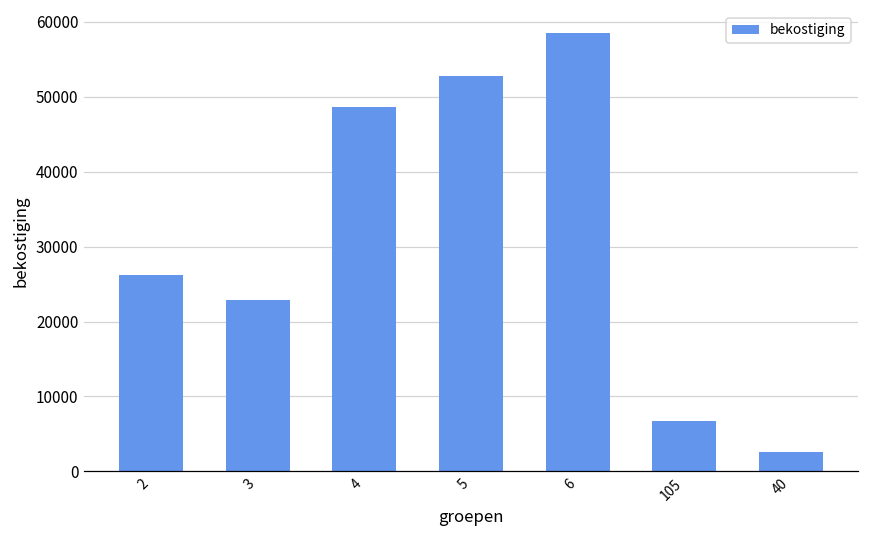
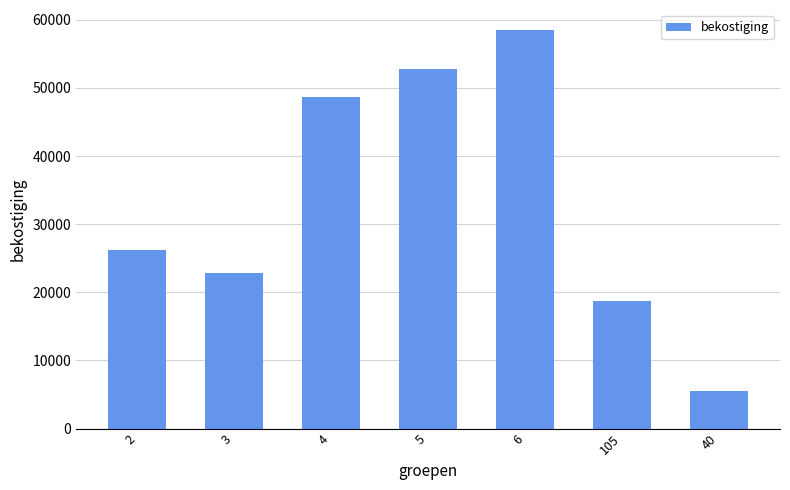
  {
    "2": 26000,
    "3": 23000,
    "4": 49000,
    "5": 53000,
    "6": 59000,
-   "105": 7000,
-   "40": 3000
+   "105": 19000,
+   "40": 5000
  }
